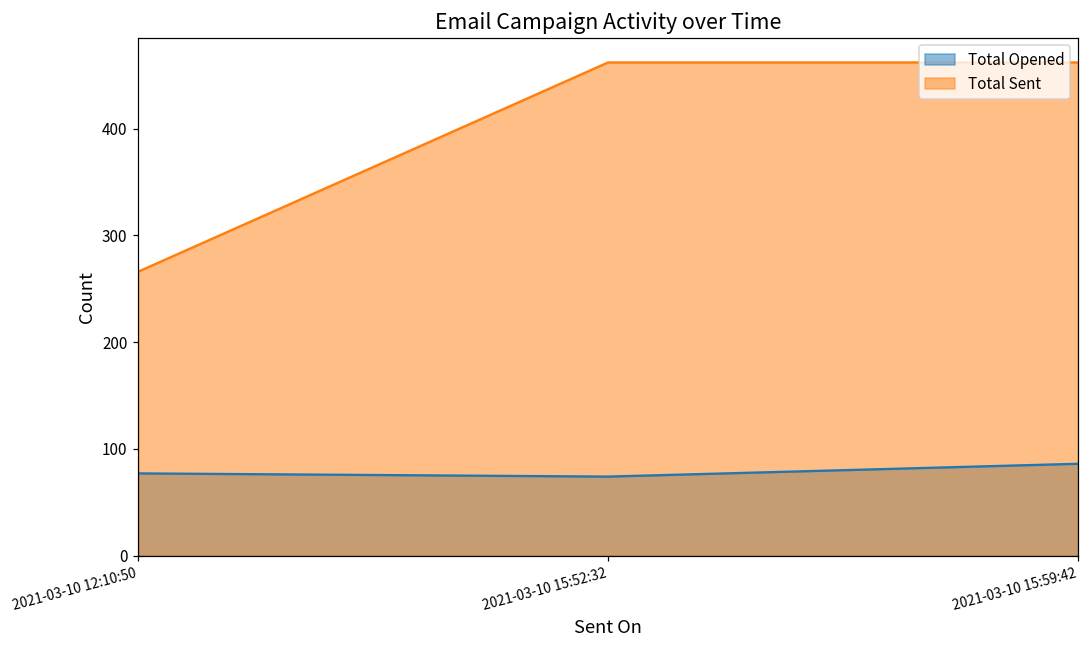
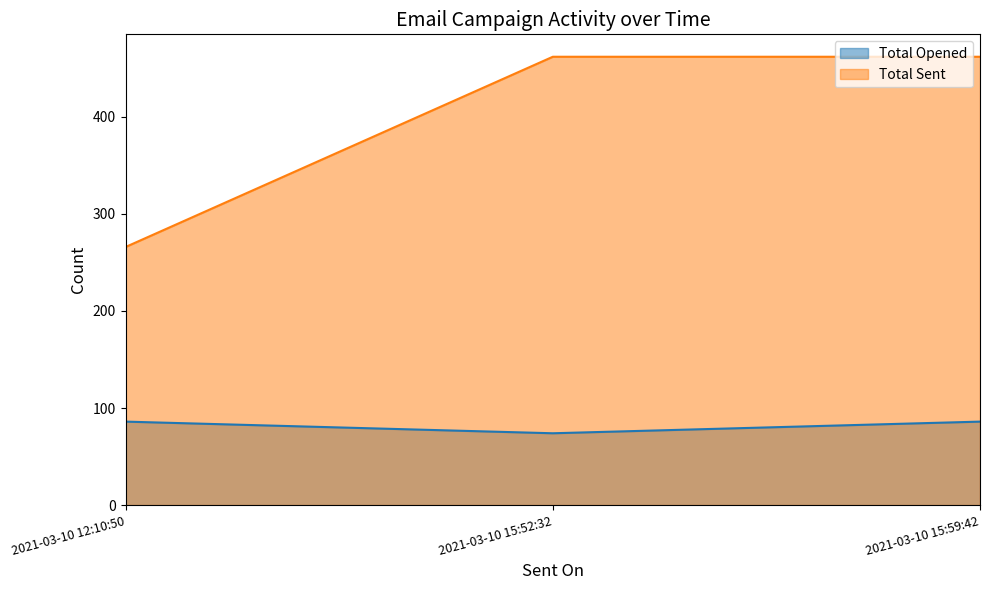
  {
    "Total Opened": {
-     "2021-03-10 12:10:50": 80,
+     "2021-03-10 12:10:50": 90,
      "2021-03-10 15:52:32": 70,
      "2021-03-10 15:59:42": 90
    },
    "Total Sent": {
      "2021-03-10 12:10:50": 270,
      "2021-03-10 15:52:32": 460,
      "2021-03-10 15:59:42": 460
    }
  }
